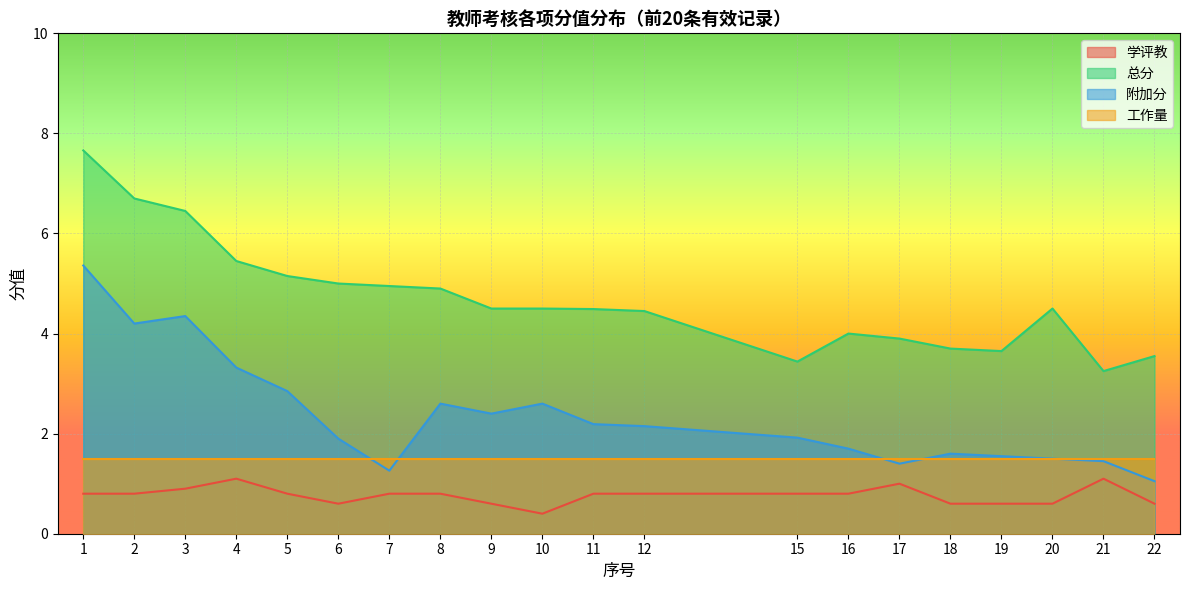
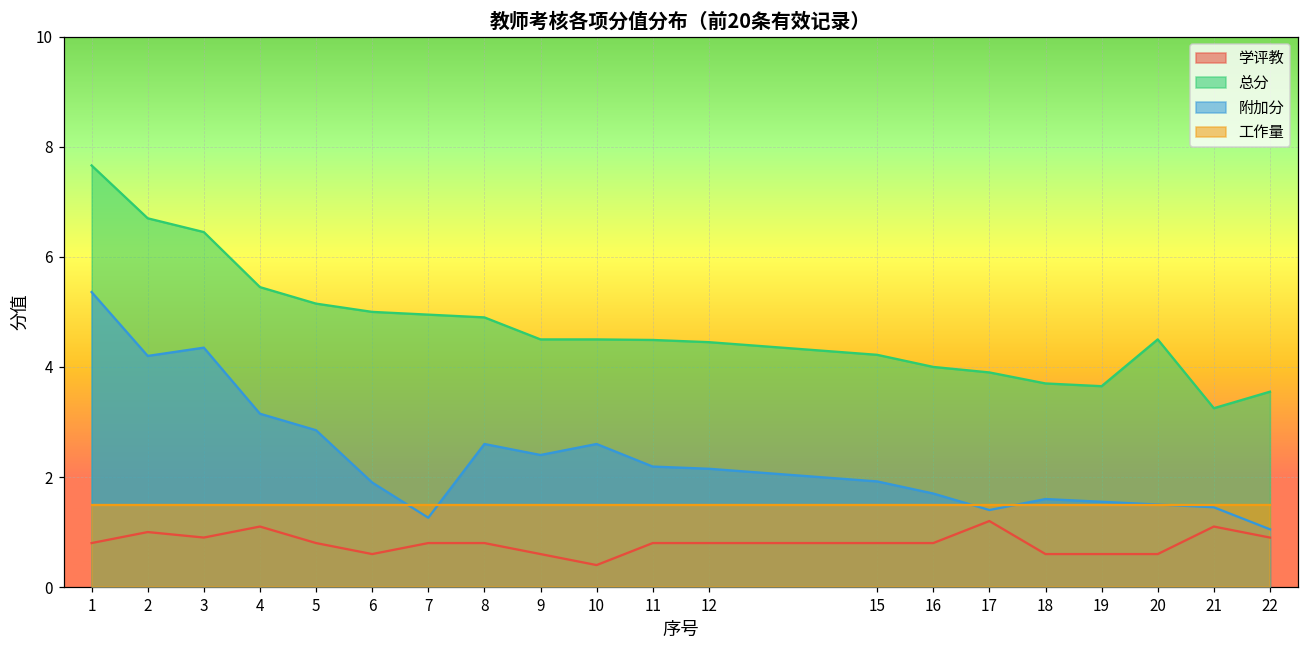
  {
    "学评教": {
      "1": 0.8,
-     "2": 0.8,
+     "2": 1.0,
      "3": 0.9,
      "4": 1.1,
      "5": 0.8,
      "6": 0.6,
      "7": 0.8,
      "8": 0.8,
      "9": 0.6,
      "10": 0.4,
      "11": 0.8,
      "12": 0.8,
      "15": 0.8,
      "16": 0.8,
-     "17": 1.0,
+     "17": 1.2,
      "18": 0.6,
      "19": 0.6,
      "20": 0.6,
      "21": 1.1,
-     "22": 0.6
+     "22": 0.9
    },
    "总分": {
      "1": 7.7,
      "2": 6.7,
      "3": 6.5,
      "4": 5.5,
      "5": 5.2,
      "6": 5.0,
      "7": 5.0,
      "8": 4.9,
      "9": 4.5,
      "10": 4.5,
      "11": 4.5,
      "12": 4.5,
-     "15": 3.4,
+     "15": 4.2,
      "16": 4.0,
      "17": 3.9,
      "18": 3.7,
      "19": 3.7,
      "20": 4.5,
      "21": 3.3,
      "22": 3.6
    },
    "附加分": {
      "1": 5.4,
      "2": 4.2,
      "3": 4.4,
-     "4": 3.3,
+     "4": 3.2,
      "5": 2.9,
      "6": 1.9,
      "7": 1.3,
      "8": 2.6,
      "9": 2.4,
      "10": 2.6,
      "11": 2.2,
      "12": 2.2,
      "15": 1.9,
      "16": 1.7,
      "17": 1.4,
      "18": 1.6,
      "22": 1.1
    },
    "工作量": {
      "1": 1.5,
      "2": 1.5,
      "3": 1.5,
      "4": 1.5,
      "5": 1.5,
      "6": 1.5,
      "7": 1.5,
      "8": 1.5,
      "9": 1.5,
      "10": 1.5,
      "11": 1.5,
      "12": 1.5,
      "15": 1.5,
      "16": 1.5,
      "17": 1.5,
      "18": 1.5,
      "22": 1.5
    }
  }
